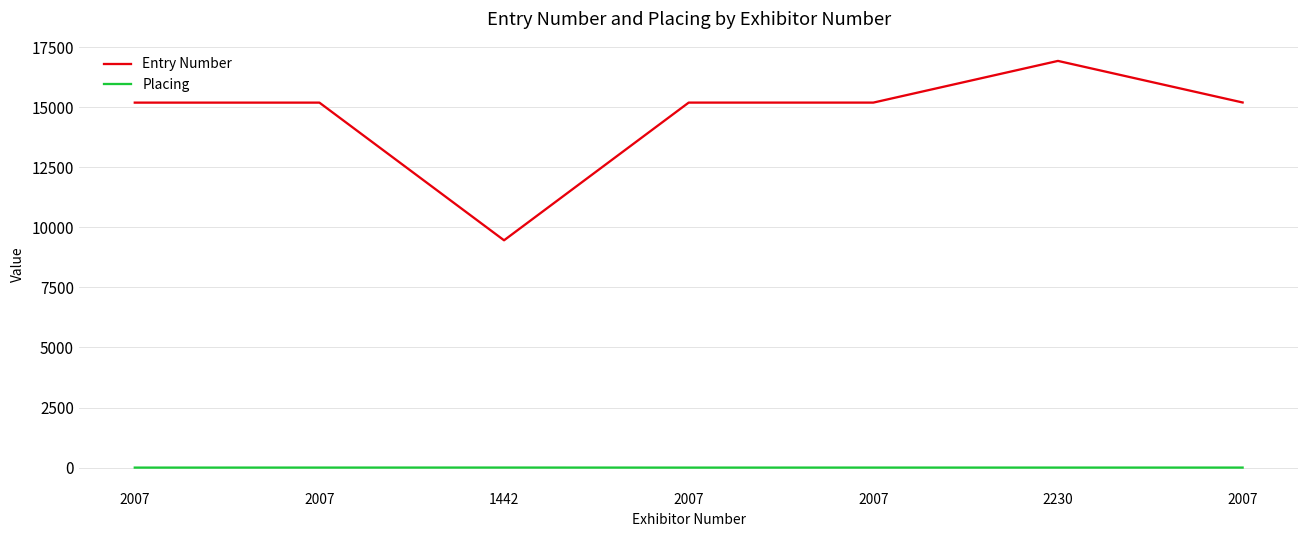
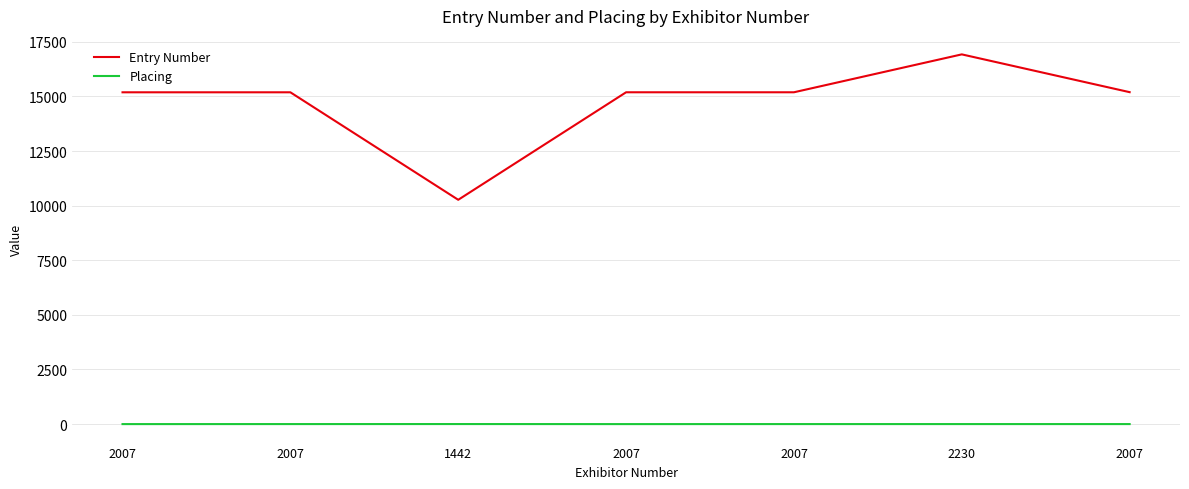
  {
    "Entry Number": {
-     "1442": 9500,
+     "1442": 10300,
      "2230": 16900
    },
    "Placing": {
      "1442": 0,
      "2230": 0
    }
  }
